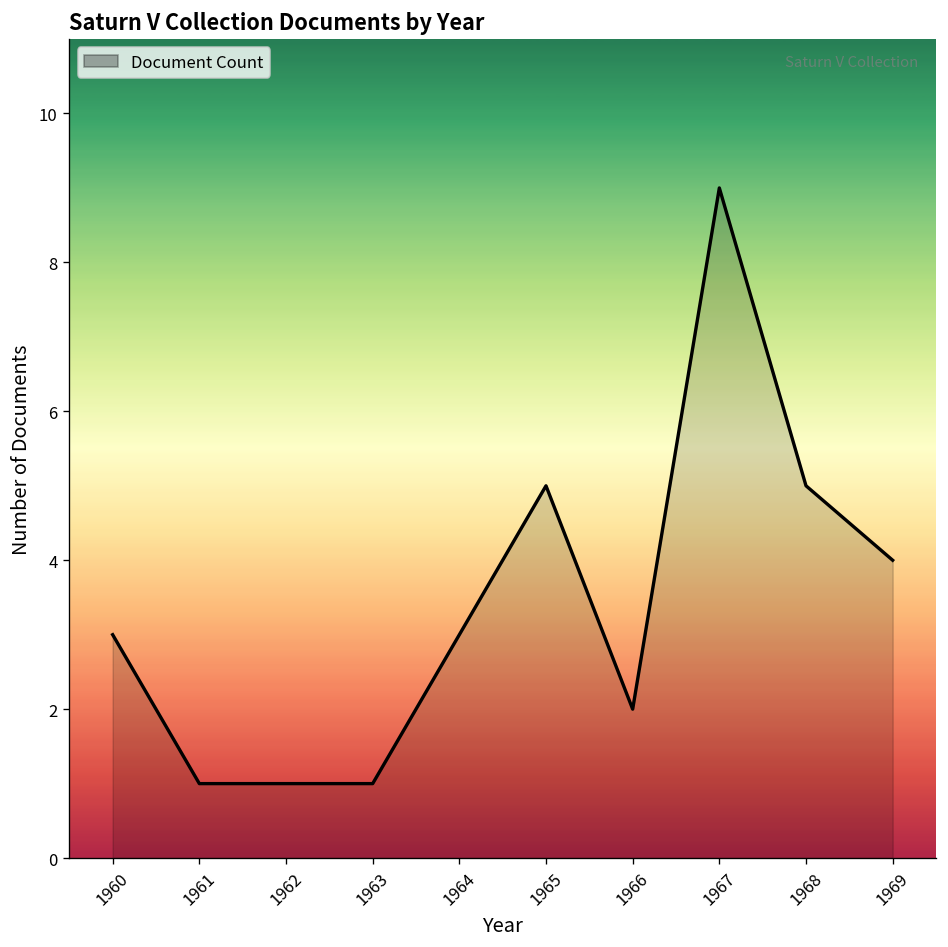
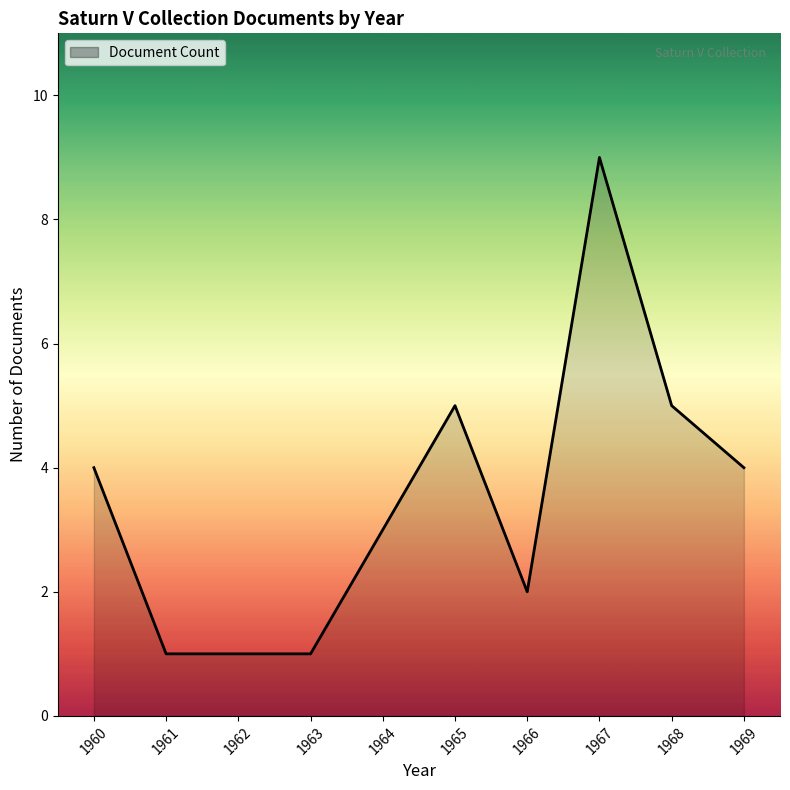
  {
-   "1960": 3,
+   "1960": 4,
    "1961": 1,
    "1962": 1,
    "1963": 1,
    "1964": 3,
    "1965": 5,
    "1966": 2,
    "1967": 9,
    "1968": 5,
    "1969": 4
  }
